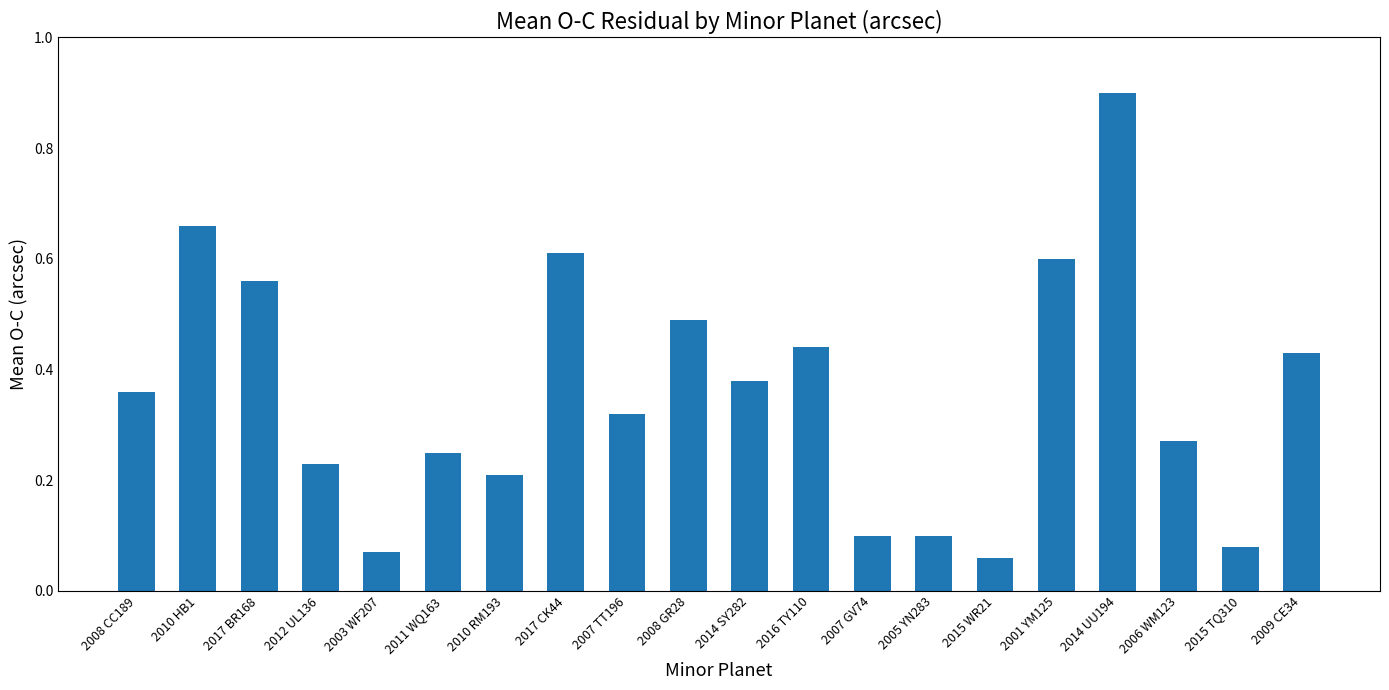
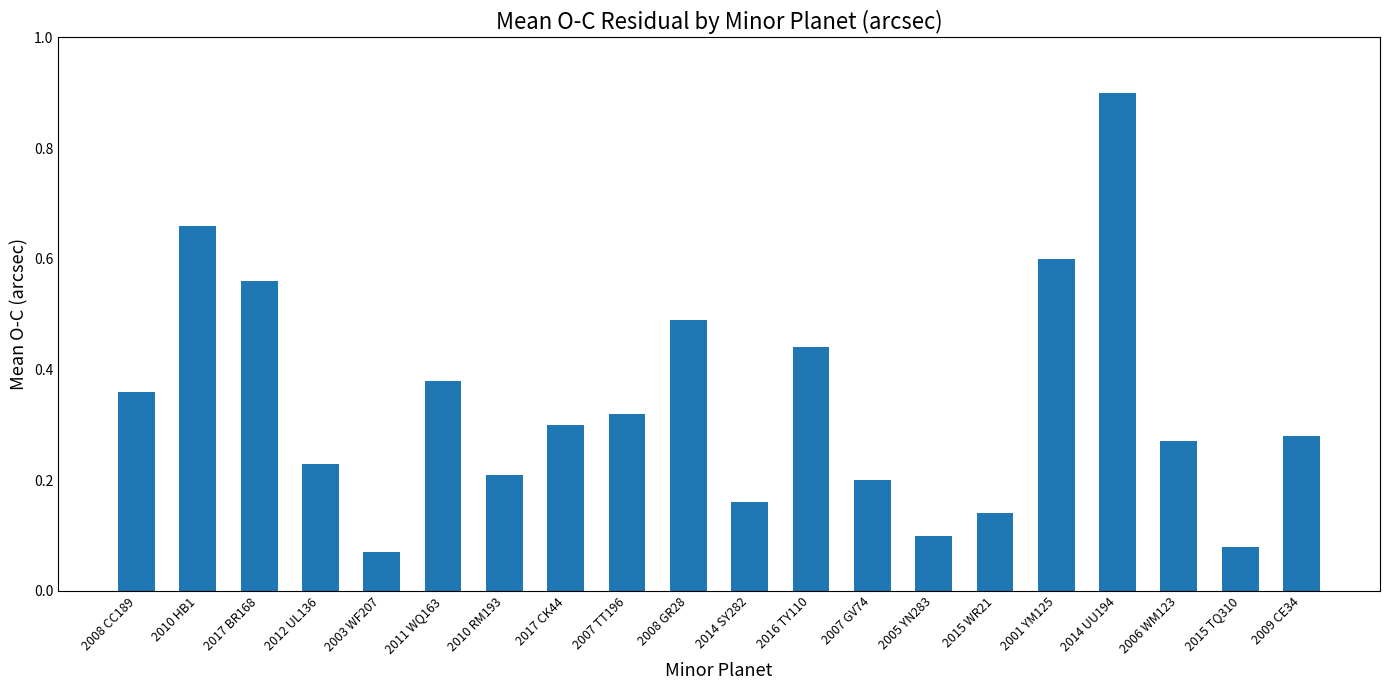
  {
    "2008 CC189": 0.36,
    "2010 HB1": 0.66,
    "2017 BR168": 0.56,
    "2012 UL136": 0.23,
    "2003 WF207": 0.07,
-   "2011 WQ163": 0.25,
+   "2011 WQ163": 0.38,
    "2010 RM193": 0.21,
-   "2017 CK44": 0.61,
+   "2017 CK44": 0.30,
    "2007 TT196": 0.32,
    "2008 GR28": 0.49,
-   "2014 SY282": 0.38,
+   "2014 SY282": 0.16,
    "2016 TY110": 0.44,
-   "2007 GV74": 0.1,
+   "2007 GV74": 0.2,
    "2005 YN283": 0.10,
-   "2015 WR21": 0.06,
+   "2015 WR21": 0.14,
    "2001 YM125": 0.60,
    "2014 UU194": 0.90,
    "2006 WM123": 0.27,
    "2015 TQ310": 0.08,
-   "2009 CE34": 0.43
+   "2009 CE34": 0.28
  }
